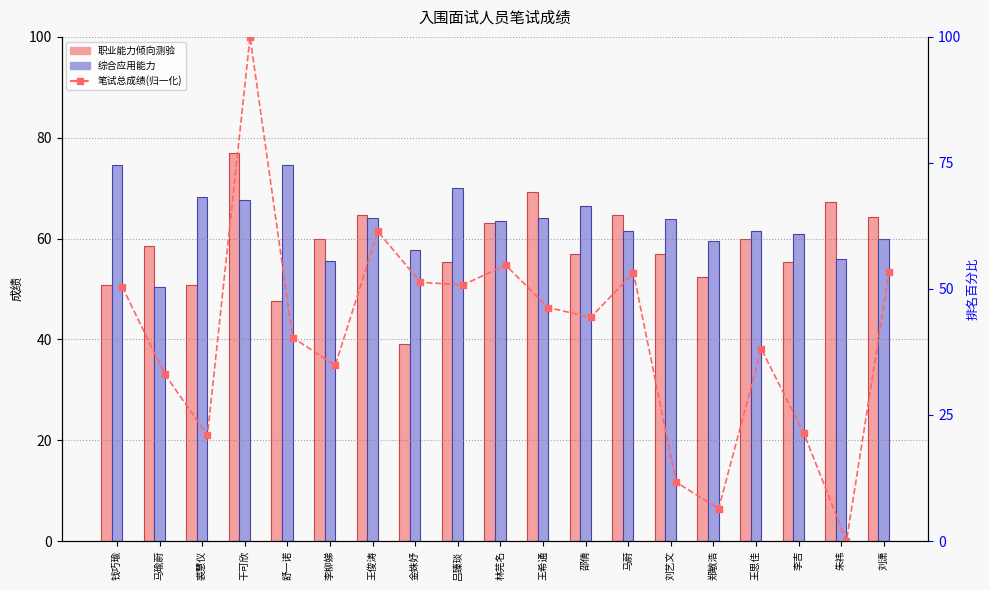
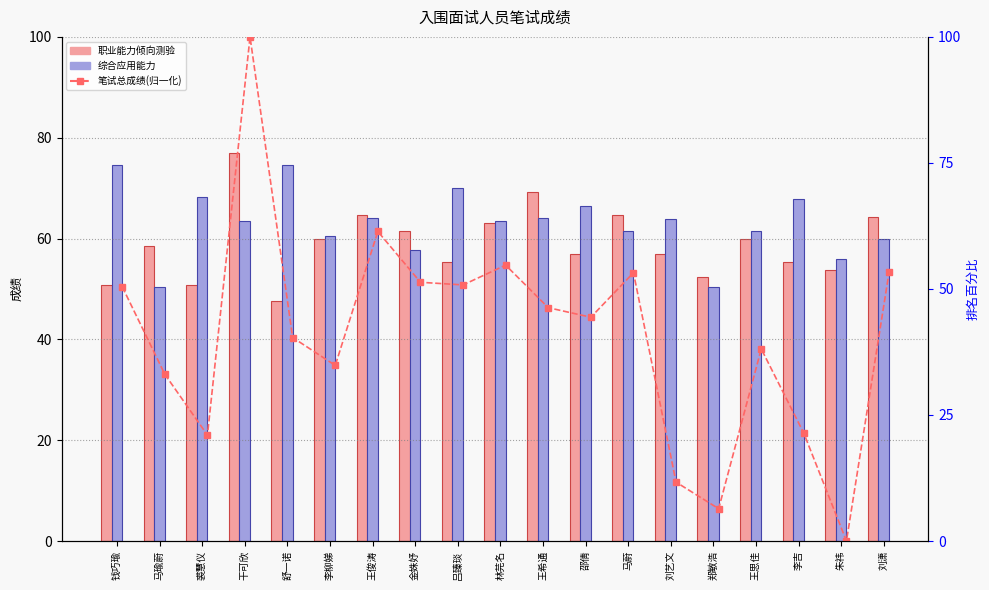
  {
    "职业能力倾向测验": {
      "钱巧瑜": 51,
      "马瑜蔚": 58,
      "裘慧仪": 51,
      "干可欣": 77,
      "舒一诺": 48,
      "李柳娣": 60,
      "王俊涛": 65,
-     "金姝妤": 39,
+     "金姝妤": 62,
      "吕臻琰": 55,
      "林芫名": 63,
      "王希通": 69,
      "邵倩": 57,
      "马蔚": 65,
      "刘艺文": 57,
      "郑敏浩": 52,
      "王思佳": 60,
      "李吉": 55,
-     "朱祎": 67,
+     "朱祎": 54,
      "刘潇": 64
    },
    "综合应用能力": {
      "钱巧瑜": 75,
      "马瑜蔚": 50,
      "裘慧仪": 68,
-     "干可欣": 68,
+     "干可欣": 64,
      "舒一诺": 75,
-     "李柳娣": 56,
+     "李柳娣": 61,
      "王俊涛": 64,
      "金姝妤": 58,
      "吕臻琰": 70,
      "林芫名": 64,
      "王希通": 64,
      "邵倩": 67,
      "马蔚": 62,
      "刘艺文": 64,
-     "郑敏浩": 60,
+     "郑敏浩": 50,
      "王思佳": 62,
-     "李吉": 61,
+     "李吉": 68,
      "朱祎": 56,
      "刘潇": 60
    }
  }
